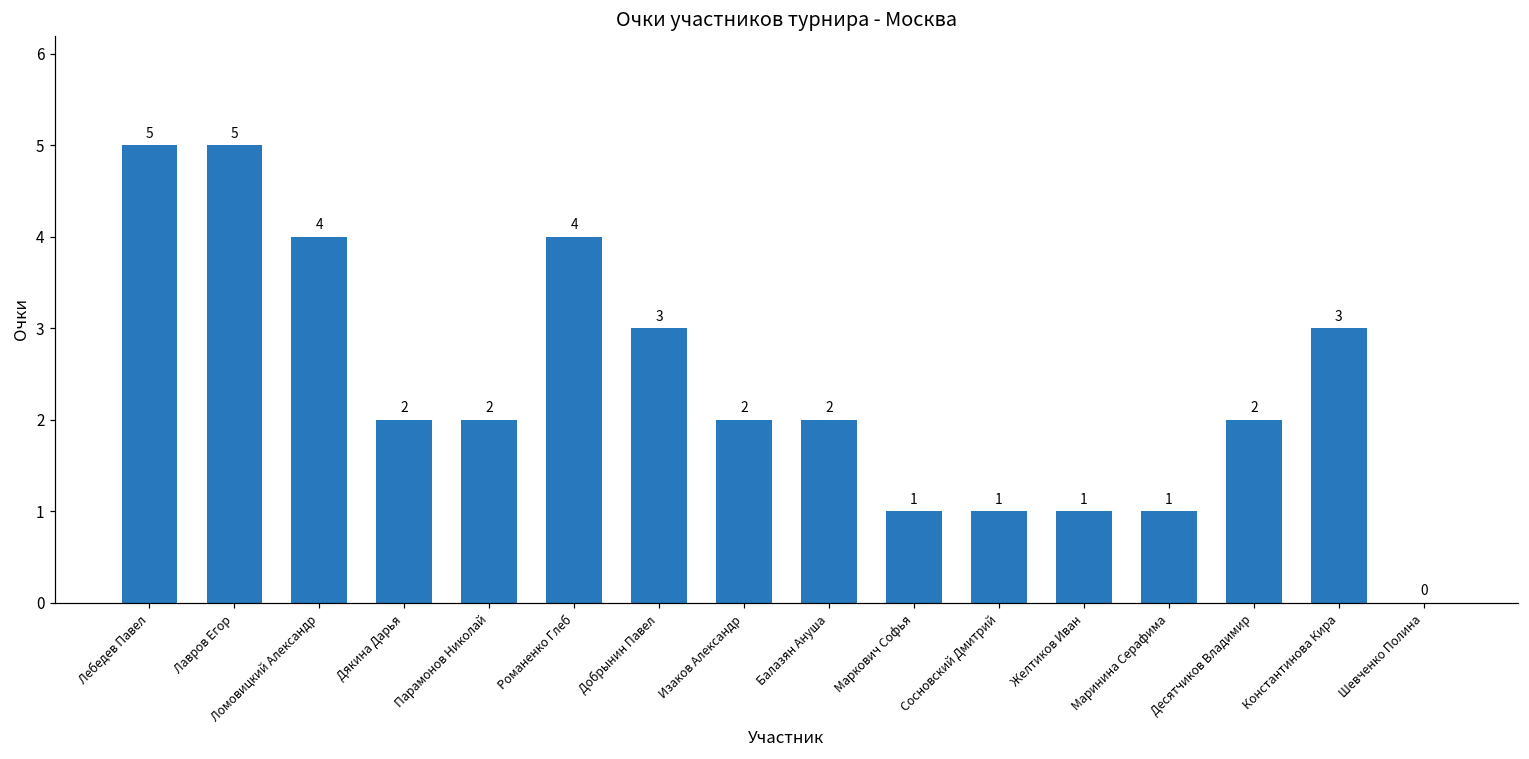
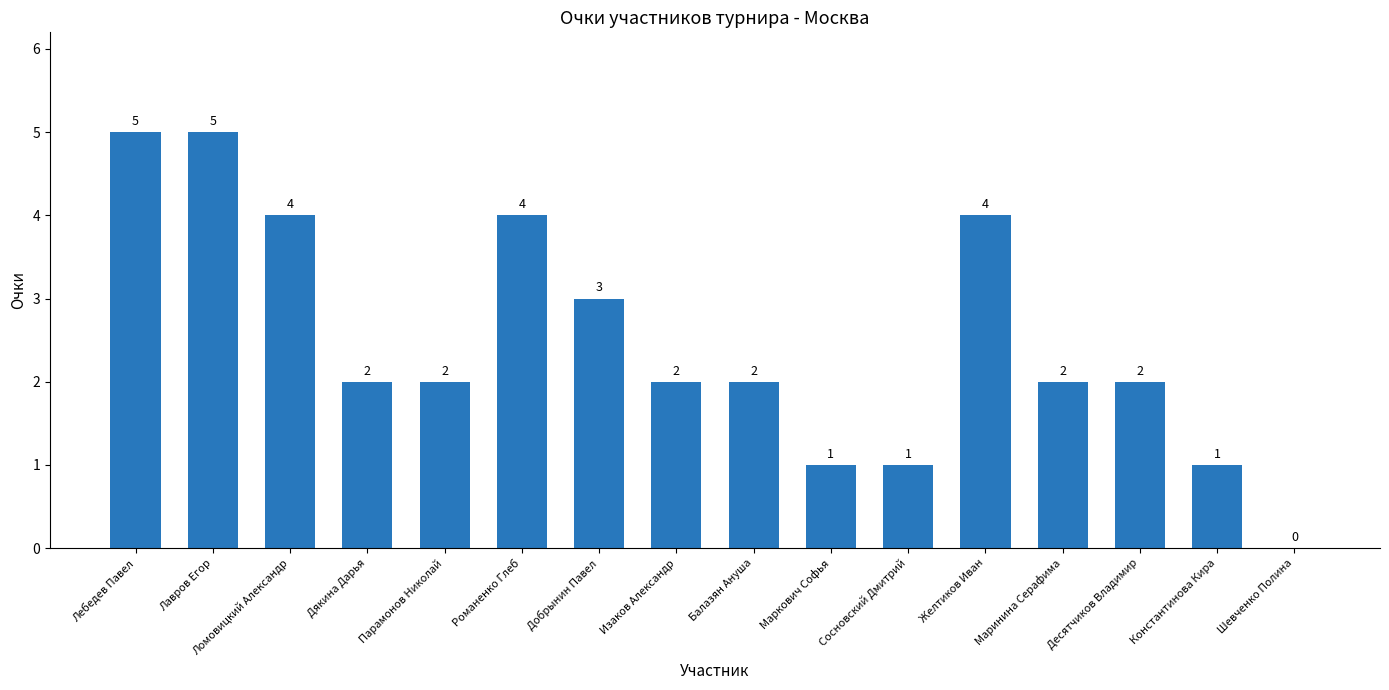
  {
    "Лебедев Павел": 5,
    "Лавров Егор": 5,
    "Ломовицкий Александр": 4,
    "Дякина Дарья": 2,
    "Парамонов Николай": 2,
    "Романенко Глеб": 4,
    "Добрынин Павел": 3,
    "Изаков Александр": 2,
    "Балазян Ануша": 2,
    "Маркович Софья": 1,
    "Сосновский Дмитрий": 1,
-   "Желтиков Иван": 1,
-   "Маринина Серафима": 1,
+   "Желтиков Иван": 4,
+   "Маринина Серафима": 2,
    "Десятчиков Владимир": 2,
-   "Константинова Кира": 3,
+   "Константинова Кира": 1,
    "Шевченко Полина": 0
  }
